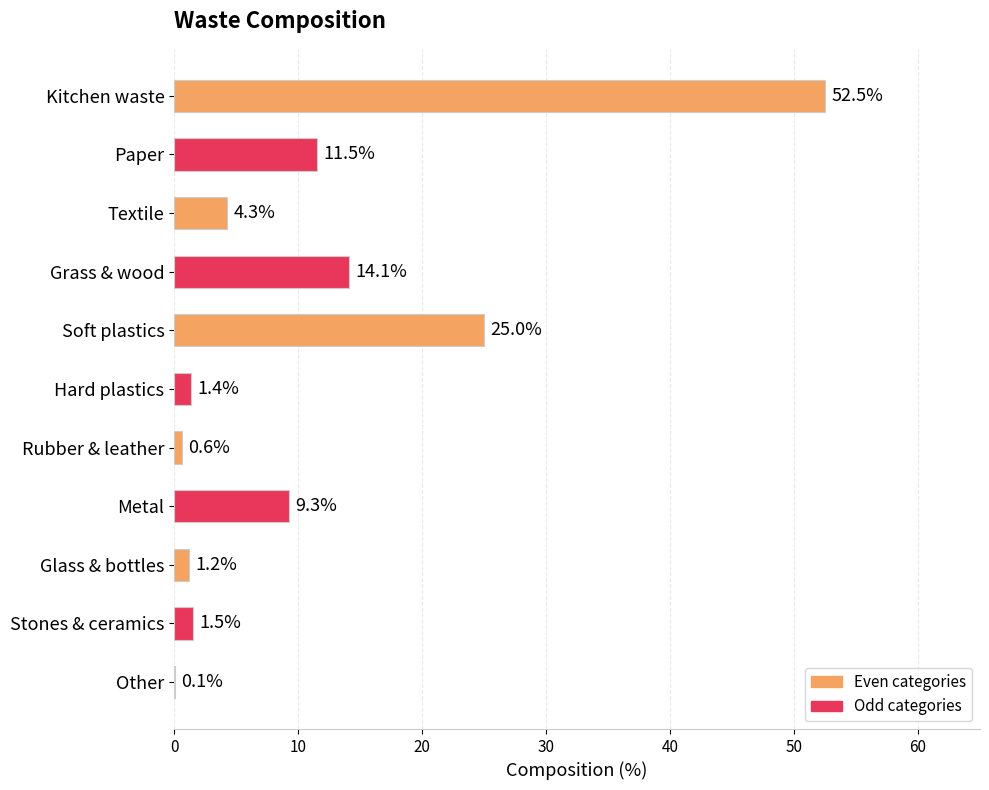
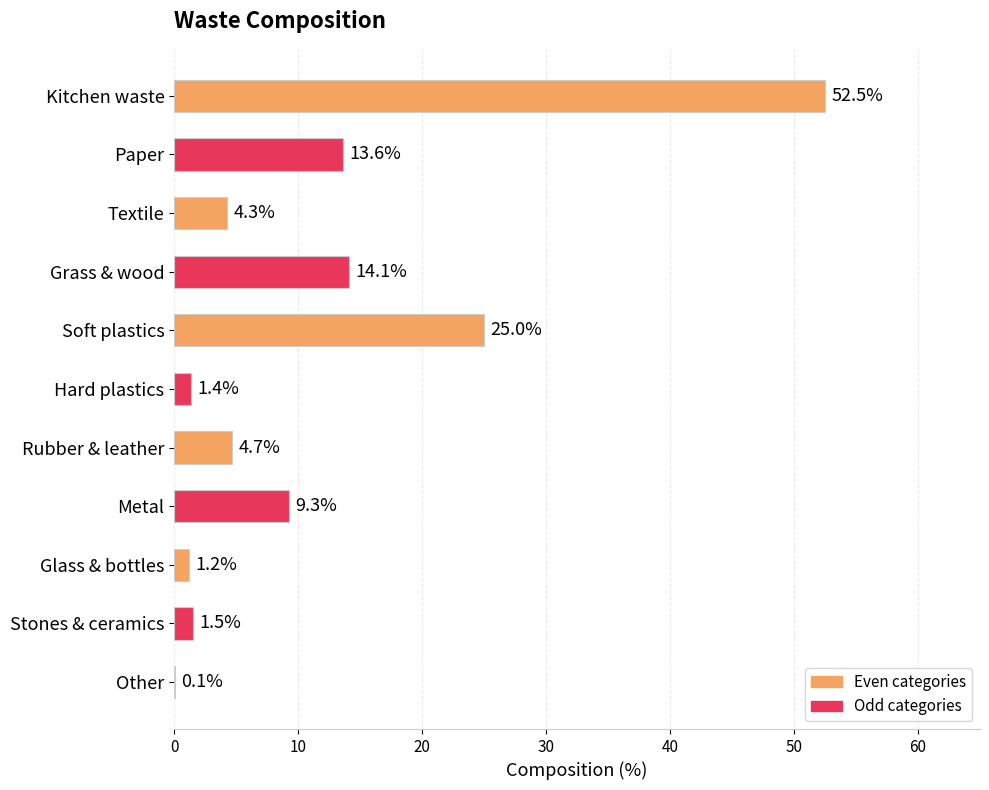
  {
    "Kitchen waste": "52.5%",
-   "Paper": "11.5%",
+   "Paper": "13.6%",
    "Textile": "4.3%",
    "Grass & wood": "14.1%",
    "Soft plastics": "25.0%",
    "Hard plastics": "1.4%",
-   "Rubber & leather": "0.6%",
+   "Rubber & leather": "4.7%",
    "Metal": "9.3%",
    "Glass & bottles": "1.2%",
    "Stones & ceramics": "1.5%",
    "Other": "0.1%"
  }
